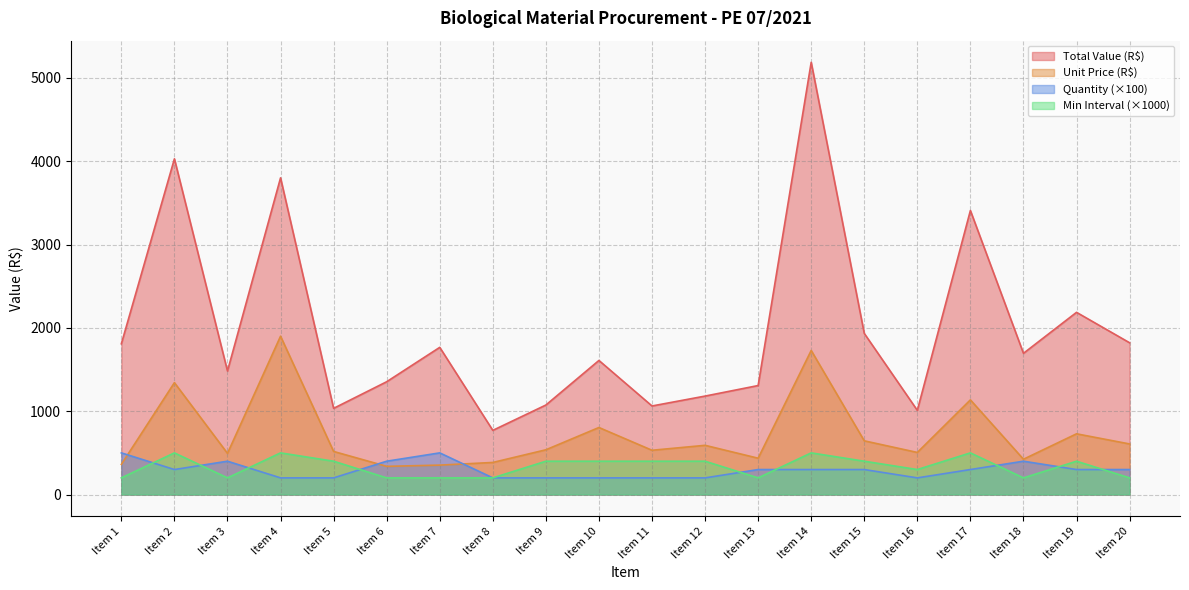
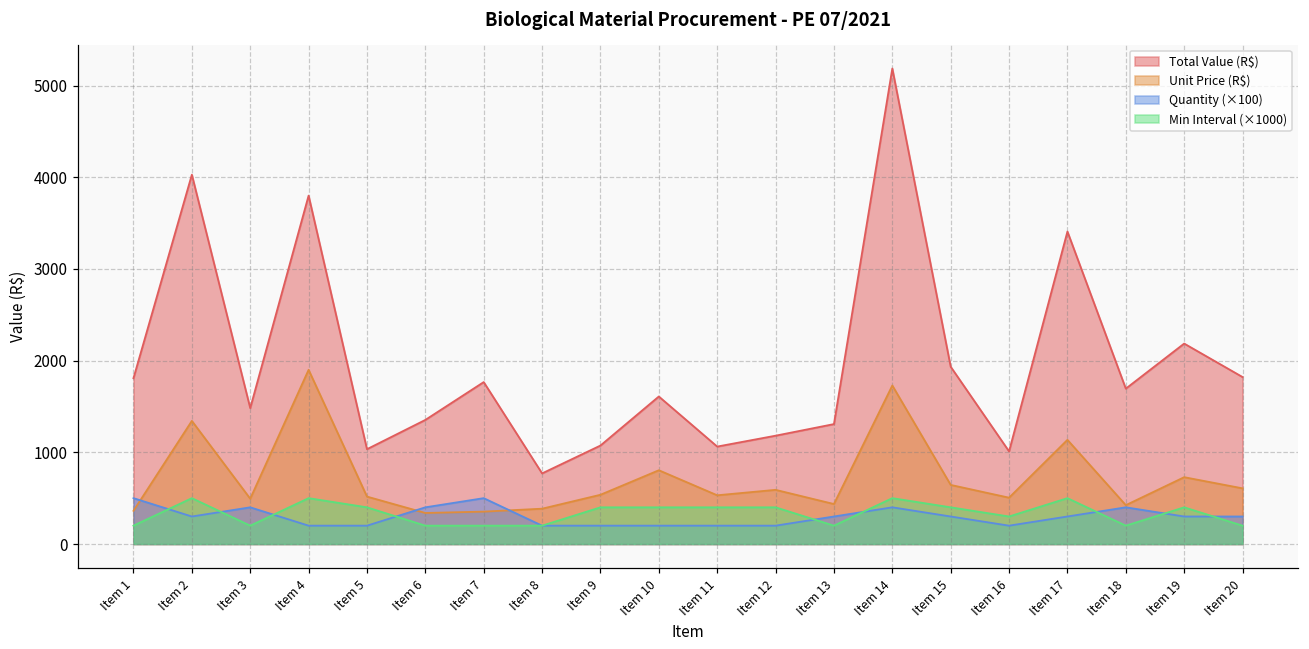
  {
    "Quantity (×100)": {
      "Item 1": 500,
      "Item 2": 300,
      "Item 3": 400,
      "Item 4": 200,
      "Item 5": 200,
      "Item 6": 400,
      "Item 7": 500,
      "Item 9": 200,
      "Item 10": 200,
      "Item 11": 200,
      "Item 12": 200,
      "Item 13": 300,
-     "Item 14": 300,
+     "Item 14": 400,
      "Item 15": 300,
      "Item 16": 200,
      "Item 17": 300,
      "Item 19": 300,
      "Item 20": 300
    },
    "Min Interval (×1000)": {
      "Item 1": 200,
      "Item 2": 500,
      "Item 3": 200,
      "Item 4": 500,
      "Item 5": 400,
      "Item 6": 200,
      "Item 7": 200,
      "Item 9": 400,
      "Item 10": 400,
      "Item 11": 400,
      "Item 12": 400,
      "Item 13": 200,
      "Item 14": 500,
      "Item 15": 400,
      "Item 16": 300,
      "Item 17": 500,
      "Item 18": 200,
      "Item 19": 400,
      "Item 20": 200
    }
  }
